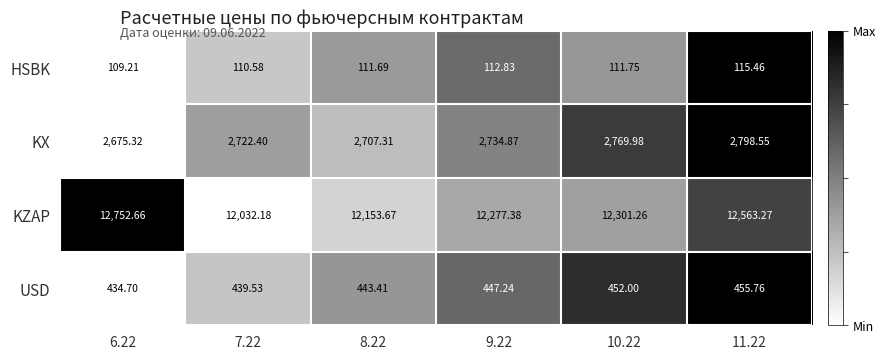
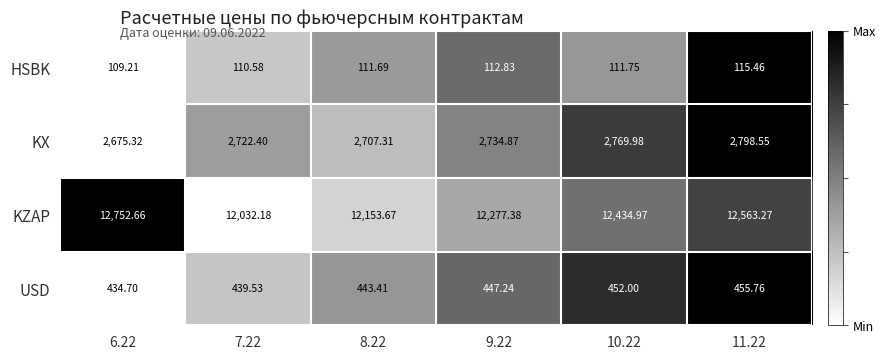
  {
    "HSBK": {
      "6.22": "109.21",
      "7.22": "110.58",
      "8.22": "111.69",
      "9.22": "112.83",
      "10.22": "111.75",
      "11.22": "115.46"
    },
    "KX": {
      "6.22": "2,675.32",
      "7.22": "2,722.40",
      "8.22": "2,707.31",
      "9.22": "2,734.87",
      "10.22": "2,769.98",
      "11.22": "2,798.55"
    },
    "KZAP": {
      "6.22": "12,752.66",
      "7.22": "12,032.18",
      "8.22": "12,153.67",
      "9.22": "12,277.38",
-     "10.22": "12,301.26",
+     "10.22": "12,434.97",
      "11.22": "12,563.27"
    },
    "USD": {
      "6.22": "434.70",
      "7.22": "439.53",
      "8.22": "443.41",
      "9.22": "447.24",
      "10.22": "452.00",
      "11.22": "455.76"
    }
  }
